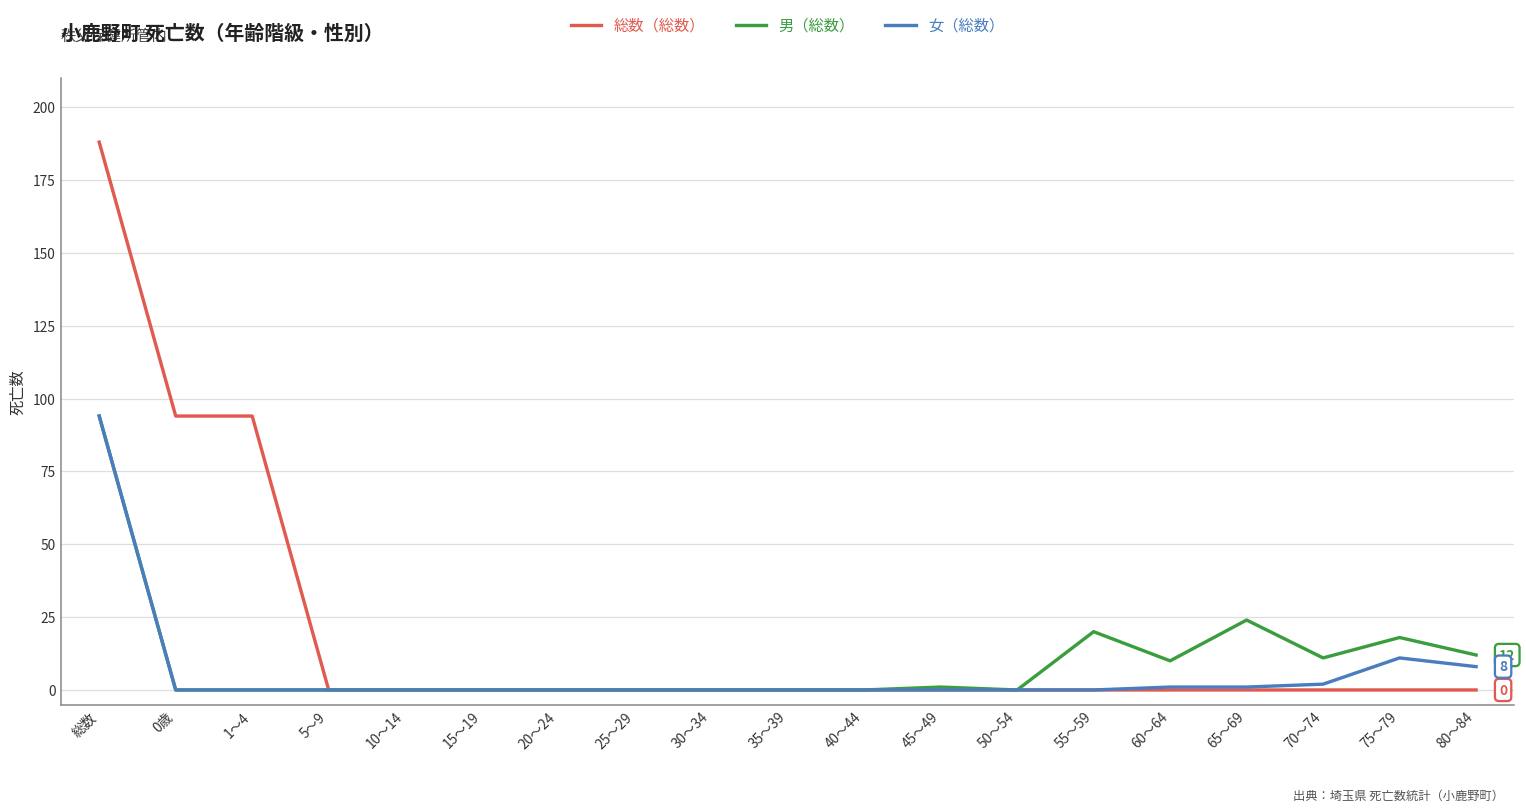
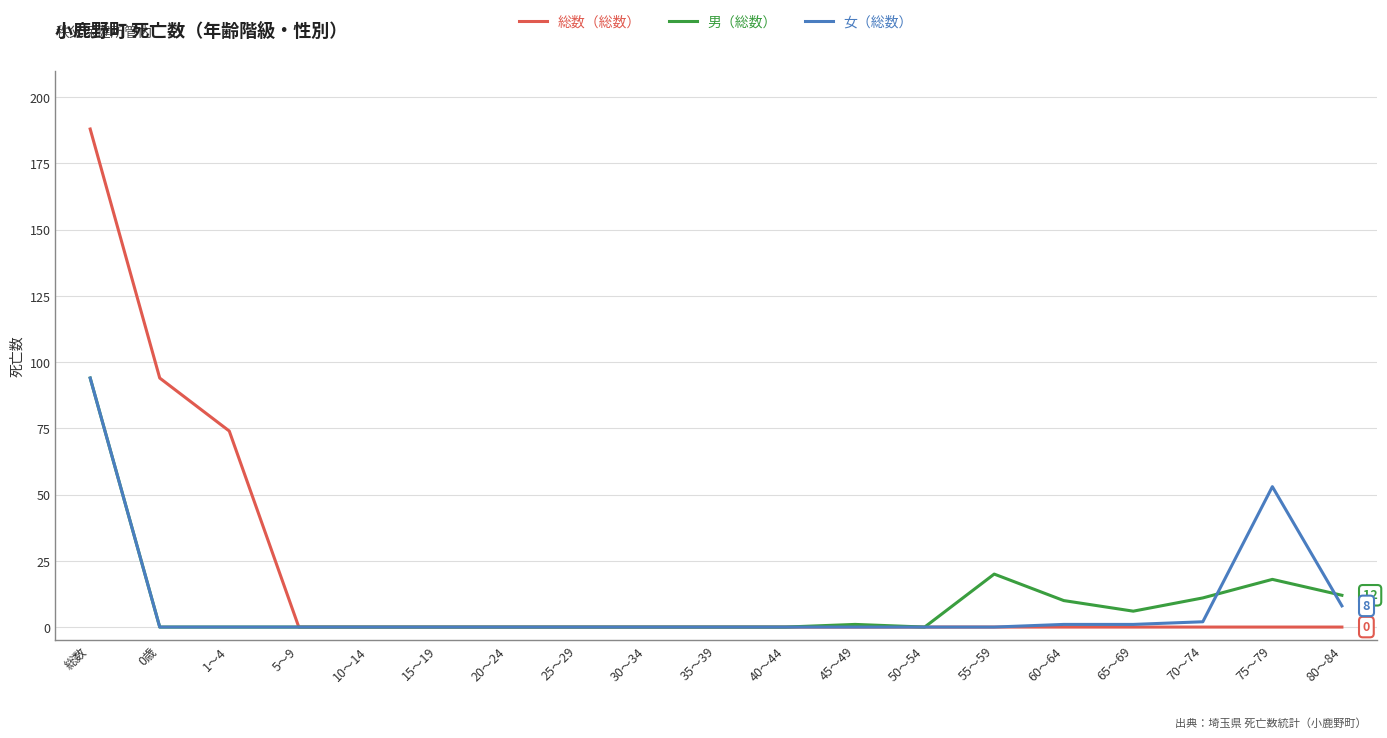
  {
    "総数（総数）": {
      "総数": 188,
      "0歳": 94,
-     "1～4": 94,
+     "1～4": 74,
      "60～64": 0,
      "65～69": 0,
      "70～74": 0,
      "75～79": 0
    },
    "男（総数）": {
      "45～49": 1,
      "55～59": 20,
      "60～64": 10,
-     "65～69": 24,
+     "65～69": 6,
      "70～74": 11,
      "75～79": 18
    },
    "女（総数）": {
      "60～64": 1,
      "65～69": 1,
      "70～74": 2,
-     "75～79": 11
+     "75～79": 53
    }
  }
